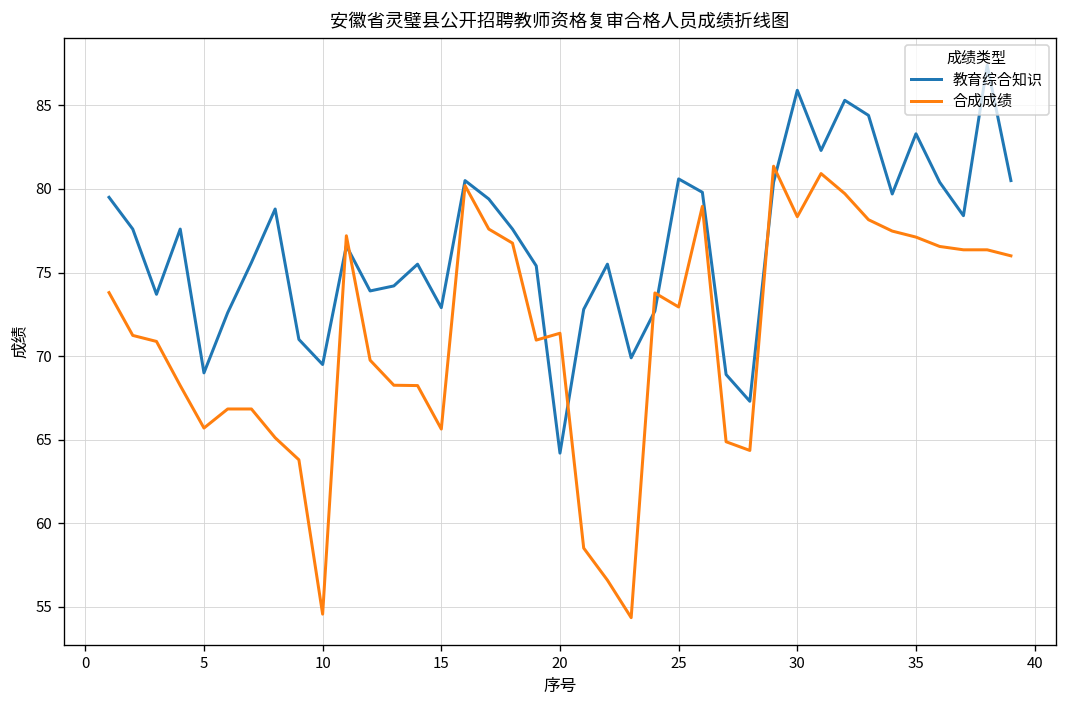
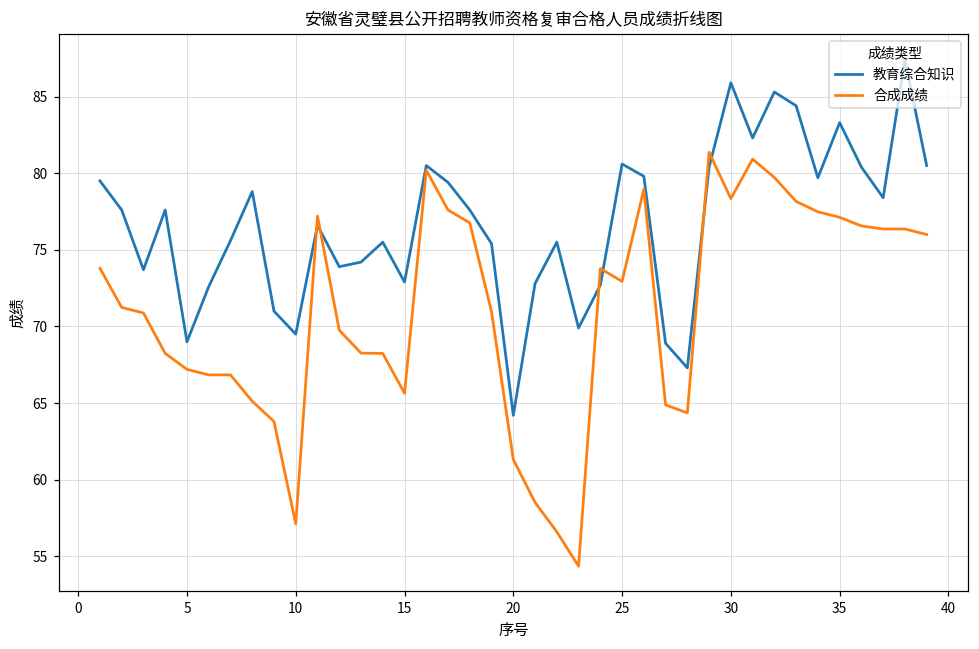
  {
    "教育综合知识": {
      "5": 69.0,
      "10": 69.5,
      "15": 72.9,
      "20": 64.2,
      "25": 80.6,
      "30": 85.9,
      "35": 83.3
    },
    "合成成绩": {
-     "5": 65.7,
-     "10": 54.6,
+     "5": 67.2,
+     "10": 57.1,
      "15": 65.6,
-     "20": 71.4,
+     "20": 61.3,
      "25": 72.9,
      "30": 78.3,
      "35": 77.1
    }
  }
